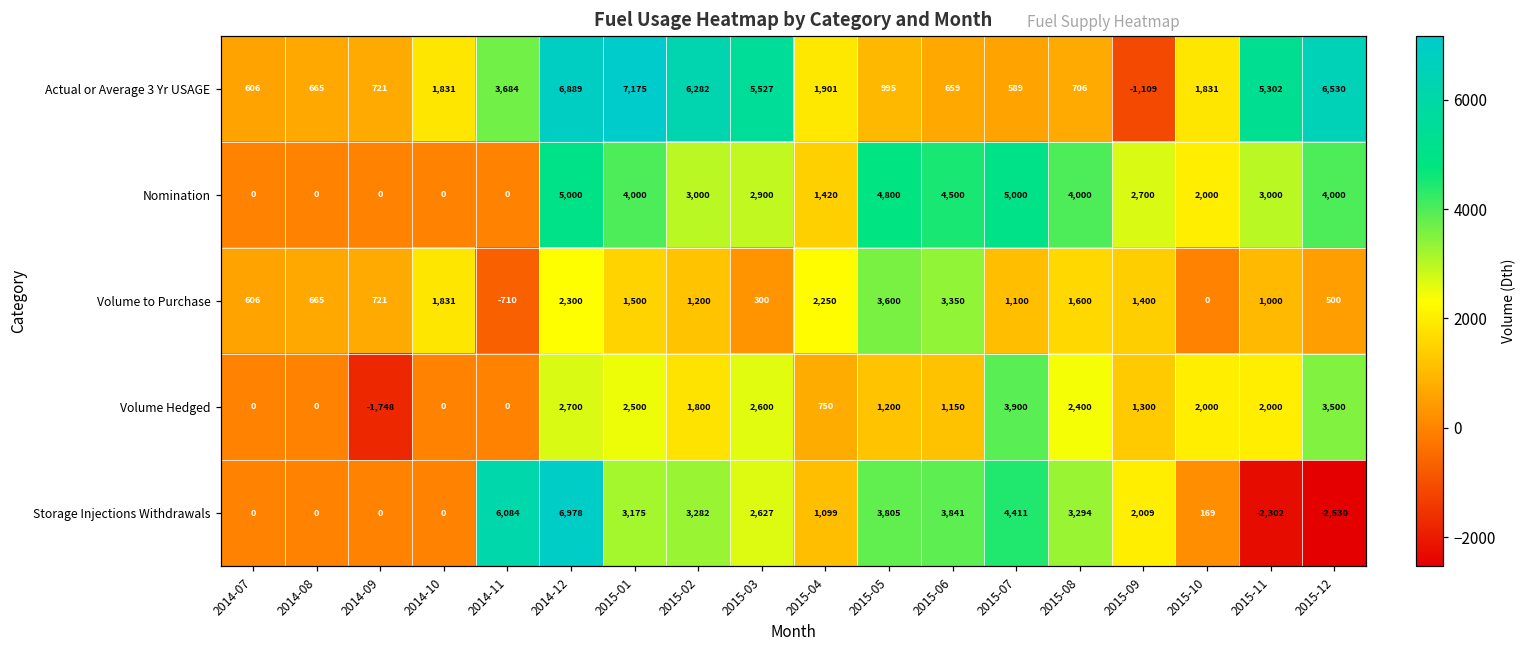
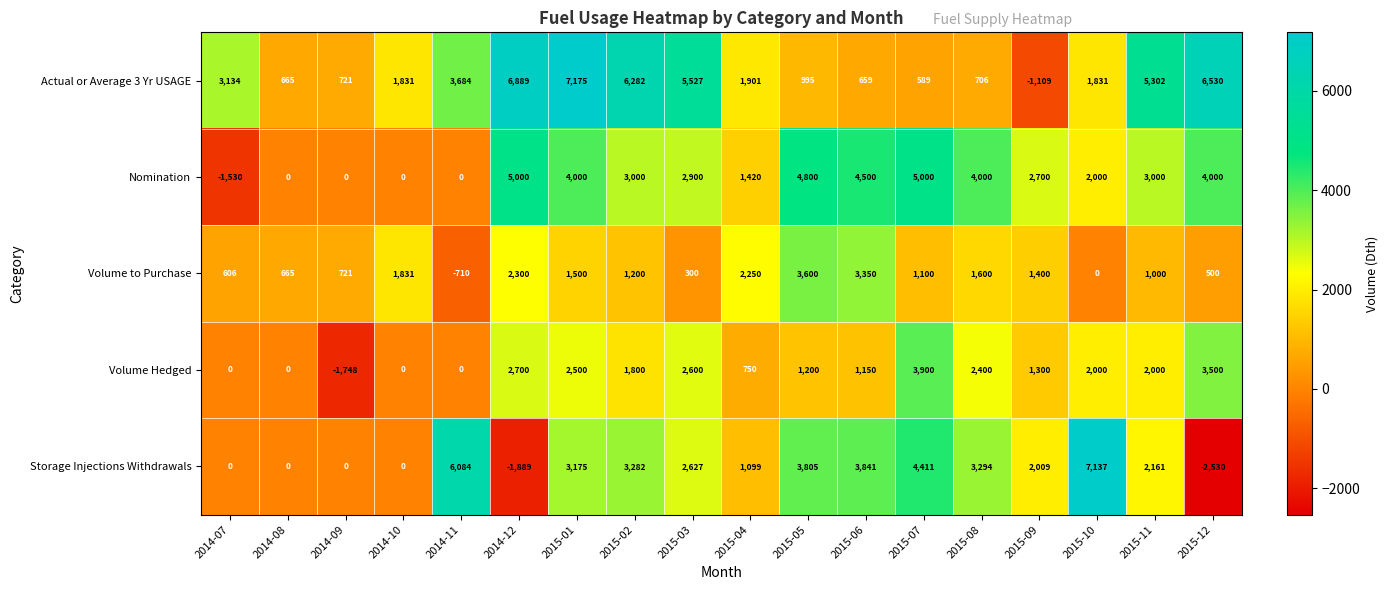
  {
    "Actual or Average 3 Yr USAGE": {
-     "2014-07": "606",
+     "2014-07": "3,134",
      "2014-08": "665",
      "2014-09": "721",
      "2014-10": "1,831",
      "2014-11": "3,684",
      "2014-12": "6,889",
      "2015-01": "7,175",
      "2015-02": "6,282",
      "2015-03": "5,527",
      "2015-04": "1,901",
      "2015-05": "995",
      "2015-06": "659",
      "2015-07": "589",
      "2015-08": "706",
      "2015-09": "-1,109",
      "2015-10": "1,831",
      "2015-11": "5,302",
      "2015-12": "6,530"
    },
    "Nomination": {
-     "2014-07": "0",
+     "2014-07": "-1,530",
      "2014-08": "0",
      "2014-09": "0",
      "2014-10": "0",
      "2014-11": "0",
      "2014-12": "5,000",
      "2015-01": "4,000",
      "2015-02": "3,000",
      "2015-03": "2,900",
      "2015-04": "1,420",
      "2015-05": "4,800",
      "2015-06": "4,500",
      "2015-07": "5,000",
      "2015-08": "4,000",
      "2015-09": "2,700",
      "2015-10": "2,000",
      "2015-11": "3,000",
      "2015-12": "4,000"
    },
    "Volume to Purchase": {
      "2014-07": "606",
      "2014-08": "665",
      "2014-09": "721",
      "2014-10": "1,831",
      "2014-11": "-710",
      "2014-12": "2,300",
      "2015-01": "1,500",
      "2015-02": "1,200",
      "2015-03": "300",
      "2015-04": "2,250",
      "2015-05": "3,600",
      "2015-06": "3,350",
      "2015-07": "1,100",
      "2015-08": "1,600",
      "2015-09": "1,400",
      "2015-10": "0",
      "2015-11": "1,000",
      "2015-12": "500"
    },
    "Volume Hedged": {
      "2014-07": "0",
      "2014-08": "0",
      "2014-09": "-1,748",
      "2014-10": "0",
      "2014-11": "0",
      "2014-12": "2,700",
      "2015-01": "2,500",
      "2015-02": "1,800",
      "2015-03": "2,600",
      "2015-04": "750",
      "2015-05": "1,200",
      "2015-06": "1,150",
      "2015-07": "3,900",
      "2015-08": "2,400",
      "2015-09": "1,300",
      "2015-10": "2,000",
      "2015-11": "2,000",
      "2015-12": "3,500"
    },
    "Storage Injections Withdrawals": {
      "2014-07": "0",
      "2014-08": "0",
      "2014-09": "0",
      "2014-10": "0",
      "2014-11": "6,084",
-     "2014-12": "6,978",
+     "2014-12": "-1,889",
      "2015-01": "3,175",
      "2015-02": "3,282",
      "2015-03": "2,627",
      "2015-04": "1,099",
      "2015-05": "3,805",
      "2015-06": "3,841",
      "2015-07": "4,411",
      "2015-08": "3,294",
      "2015-09": "2,009",
-     "2015-10": "169",
-     "2015-11": "-2,302",
+     "2015-10": "7,137",
+     "2015-11": "2,161",
      "2015-12": "-2,530"
    }
  }
